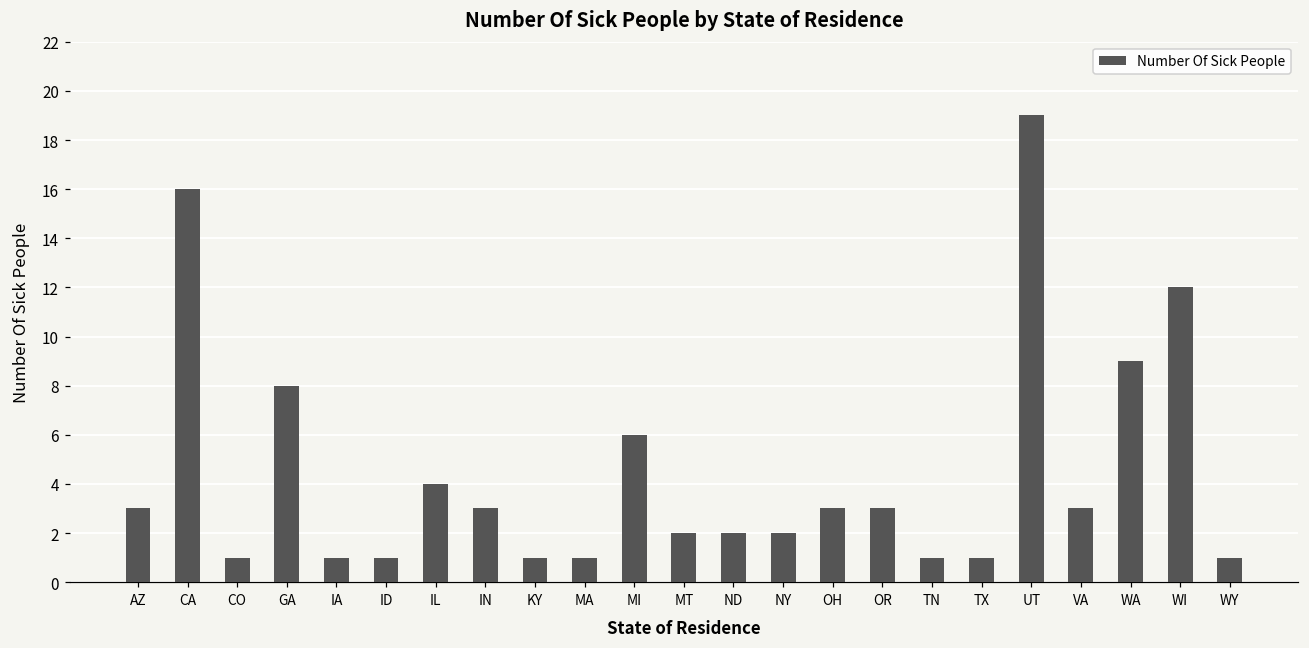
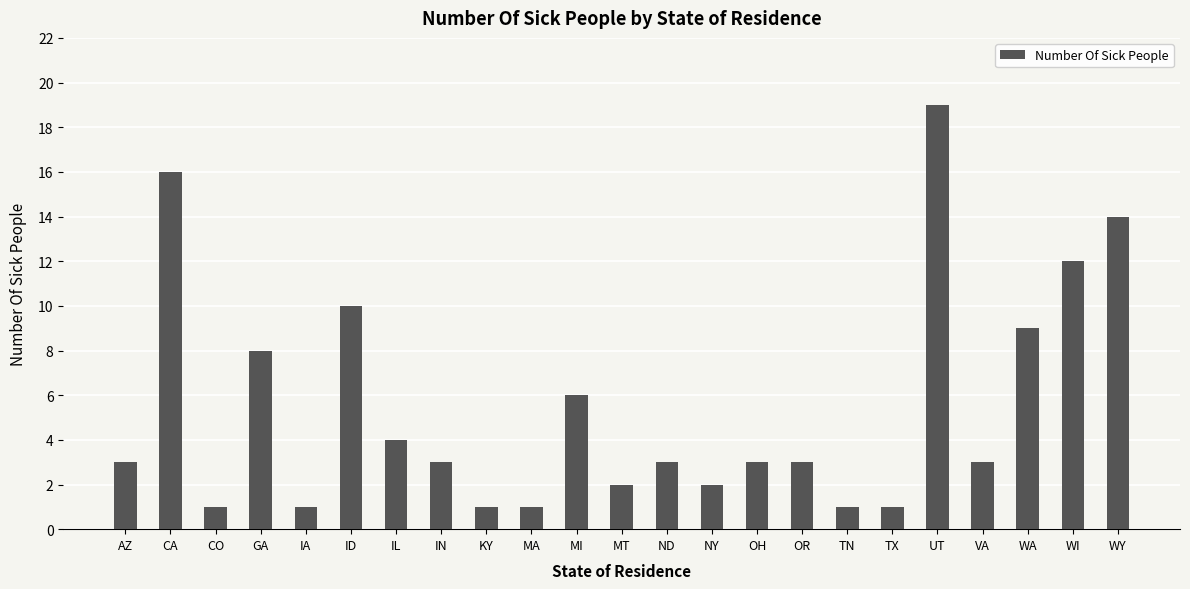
  {
    "AZ": 3,
    "CA": 16,
    "CO": 1,
    "GA": 8,
    "IA": 1,
-   "ID": 1,
+   "ID": 10,
    "IL": 4,
    "IN": 3,
    "KY": 1,
    "MA": 1,
    "MI": 6,
    "MT": 2,
-   "ND": 2,
+   "ND": 3,
    "NY": 2,
    "OH": 3,
    "OR": 3,
    "TN": 1,
    "TX": 1,
    "UT": 19,
    "VA": 3,
    "WA": 9,
    "WI": 12,
-   "WY": 1
+   "WY": 14
  }
